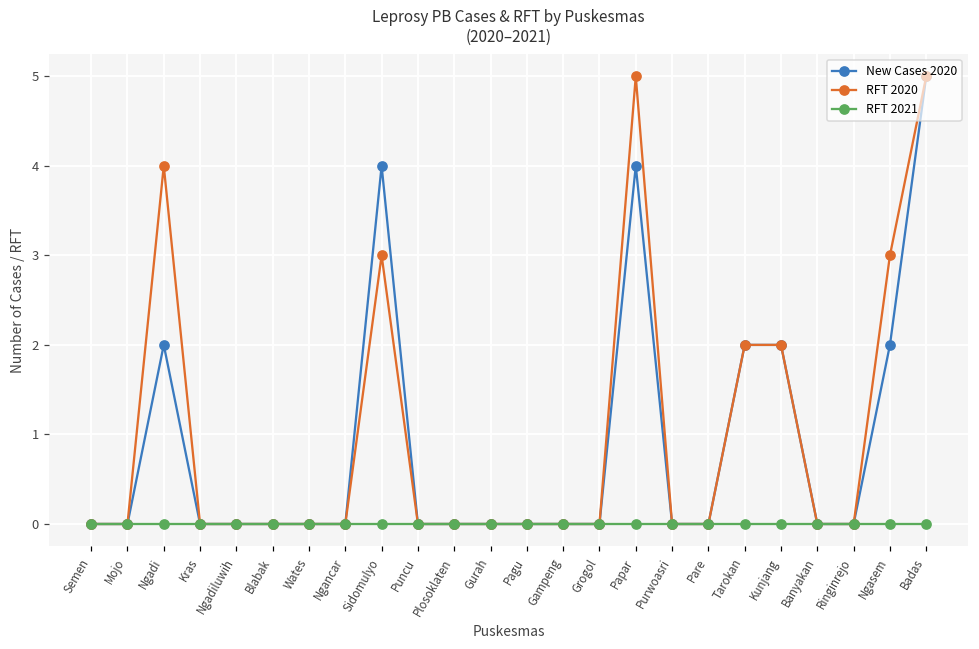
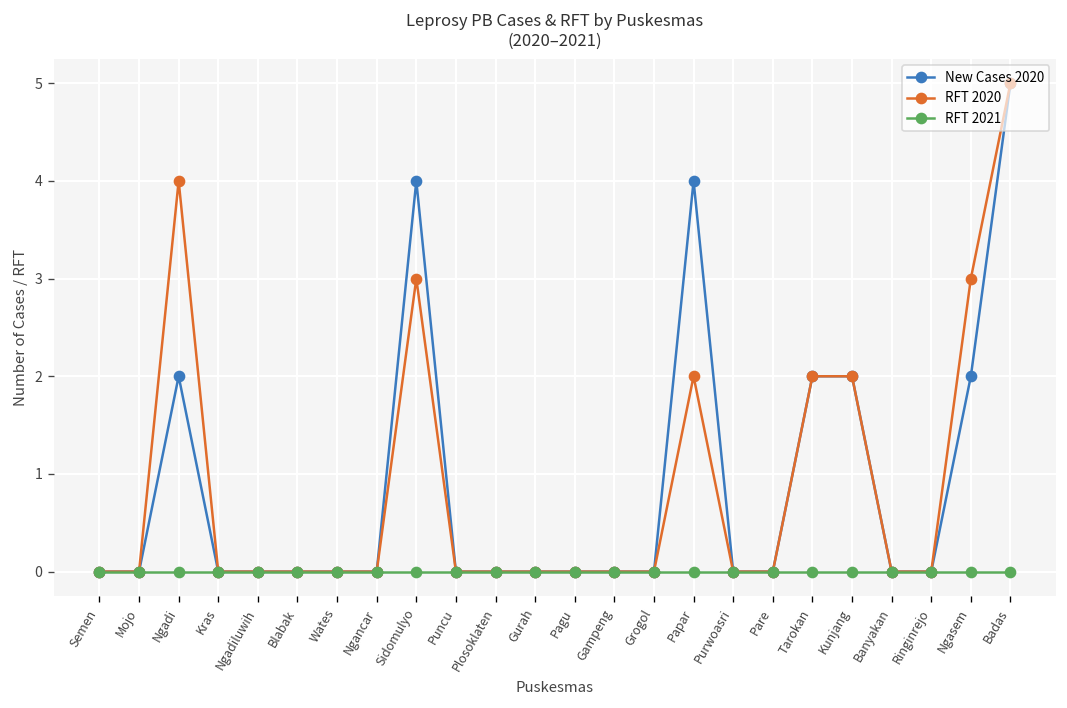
  {
    "New Cases 2020": {
      "Ngadi": 2,
      "Sidomulyo": 4,
      "Papar": 4,
      "Ngasem": 2
    },
    "RFT 2020": {
      "Ngadi": 4,
      "Sidomulyo": 3,
-     "Papar": 5,
+     "Papar": 2,
      "Ngasem": 3
    },
    "RFT 2021": {
      "Ngadi": 0,
      "Sidomulyo": 0,
      "Papar": 0,
      "Tarokan": 0,
      "Kunjang": 0,
      "Ngasem": 0,
      "Badas": 0
    }
  }
